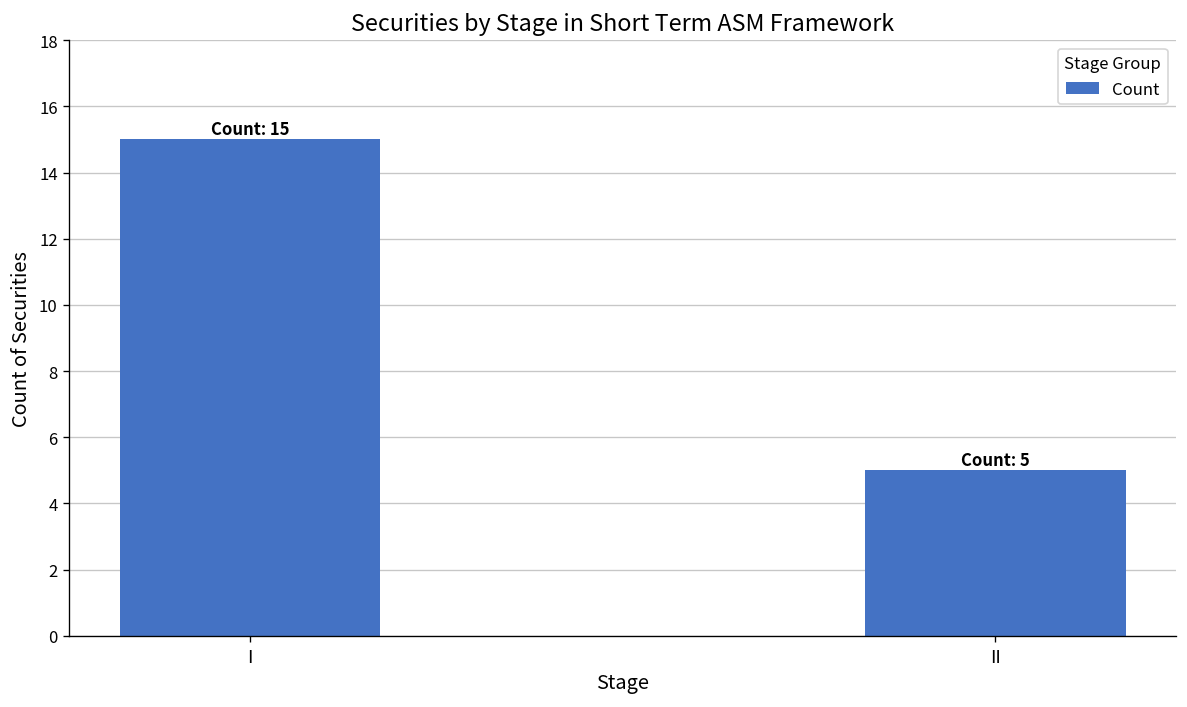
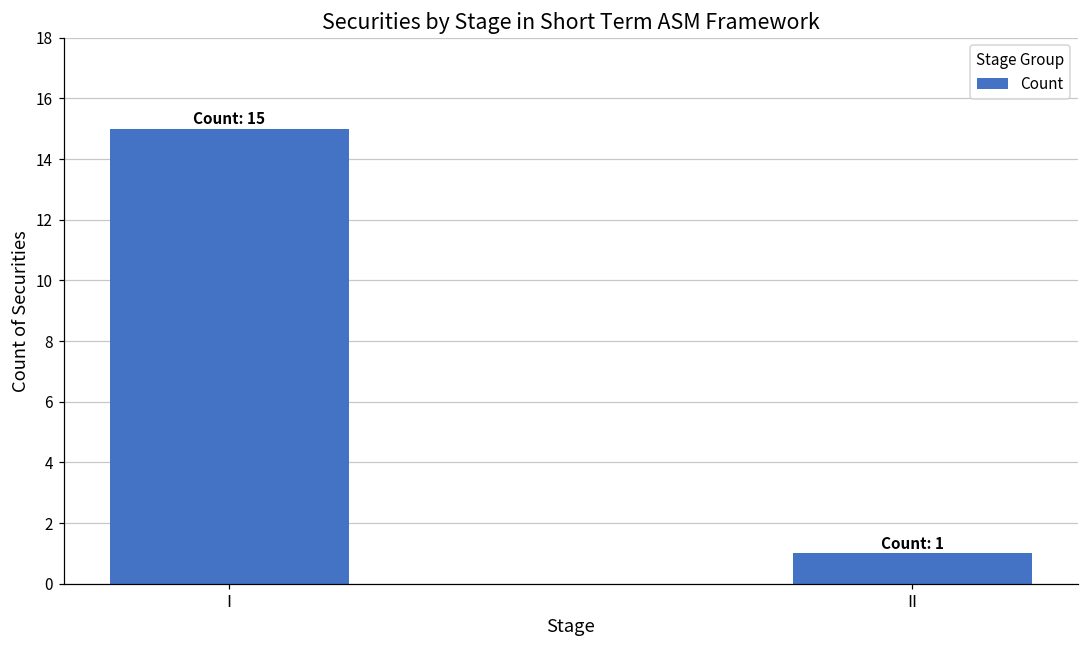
  {
    "I": 15,
-   "II": 5
+   "II": 1
  }
